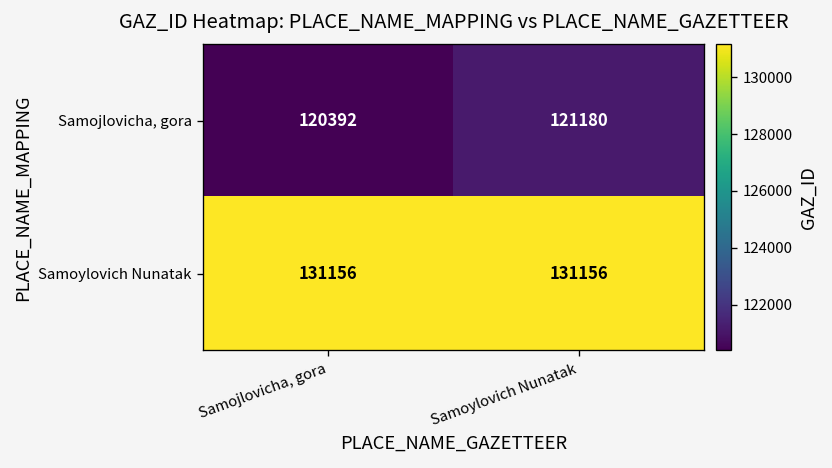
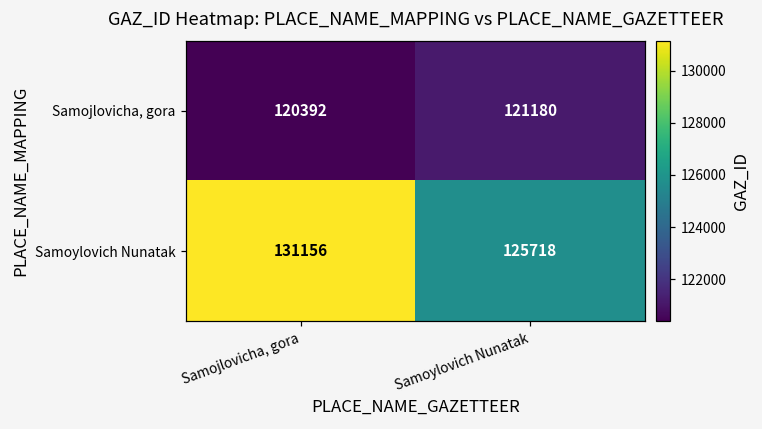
  {
    "Samojlovicha, gora": {
      "Samojlovicha, gora": 120392,
      "Samoylovich Nunatak": 121180
    },
    "Samoylovich Nunatak": {
      "Samojlovicha, gora": 131156,
-     "Samoylovich Nunatak": 131156
+     "Samoylovich Nunatak": 125718
    }
  }
